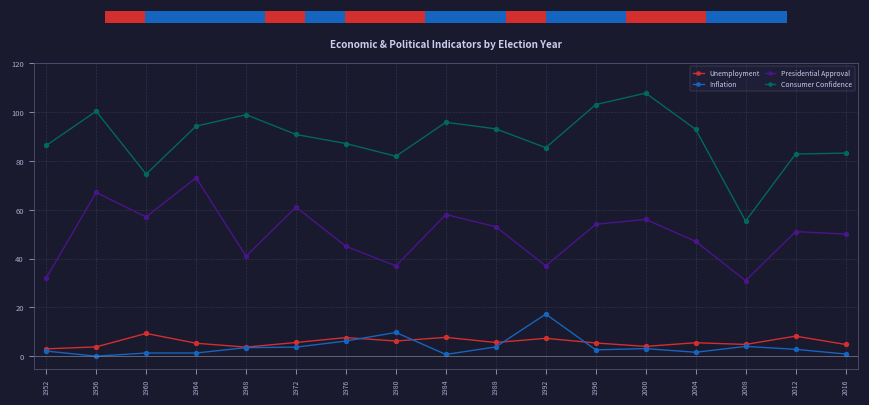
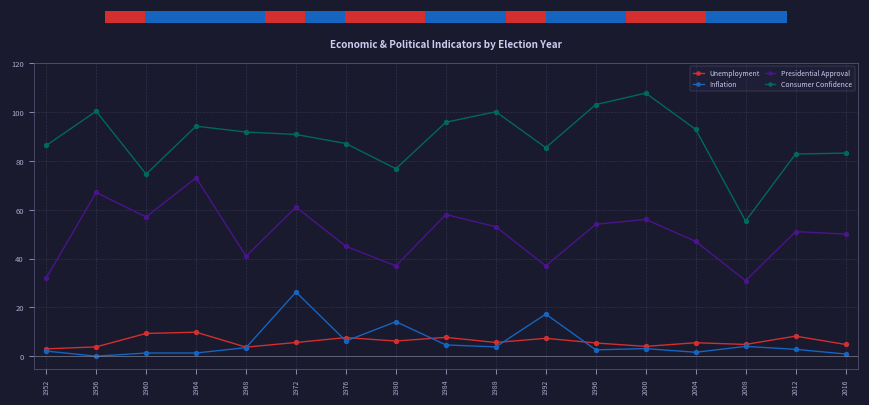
  {
    "Economic & Political Indicators by Election Year": {
      "Unemployment": {
        "1956": 4,
        "1960": 9,
-       "1964": 5,
+       "1964": 10,
        "1972": 6,
        "1976": 8,
        "1980": 6,
        "1984": 8,
        "1988": 6,
        "1992": 7,
        "1996": 6,
        "2004": 6,
        "2012": 8,
        "2016": 5
      },
      "Inflation": {
        "1956": 0,
        "1960": 1,
        "1964": 1,
-       "1972": 4,
+       "1972": 26,
        "1976": 6,
-       "1980": 10,
-       "1984": 1,
+       "1980": 14,
+       "1984": 5,
        "1988": 4,
        "1992": 17,
        "1996": 3,
        "2004": 2,
        "2012": 3,
        "2016": 1
      },
      "Presidential Approval": {
        "1952": 32,
        "1956": 67,
        "1960": 57,
        "1964": 73,
        "1968": 41,
        "1972": 61,
        "1976": 45,
        "1980": 37,
        "1984": 58,
        "1988": 53,
        "1992": 37,
        "1996": 54,
        "2000": 56,
        "2004": 47,
        "2008": 31,
        "2012": 51,
        "2016": 50
      },
      "Consumer Confidence": {
        "1952": 86,
        "1956": 100,
        "1960": 75,
        "1964": 94,
-       "1968": 99,
+       "1968": 92,
        "1972": 91,
        "1976": 87,
-       "1980": 82,
+       "1980": 77,
        "1984": 96,
-       "1988": 93,
+       "1988": 100,
        "1992": 85,
        "1996": 103,
        "2000": 108,
        "2004": 93,
        "2008": 55,
        "2012": 83,
        "2016": 83
      }
    }
  }
